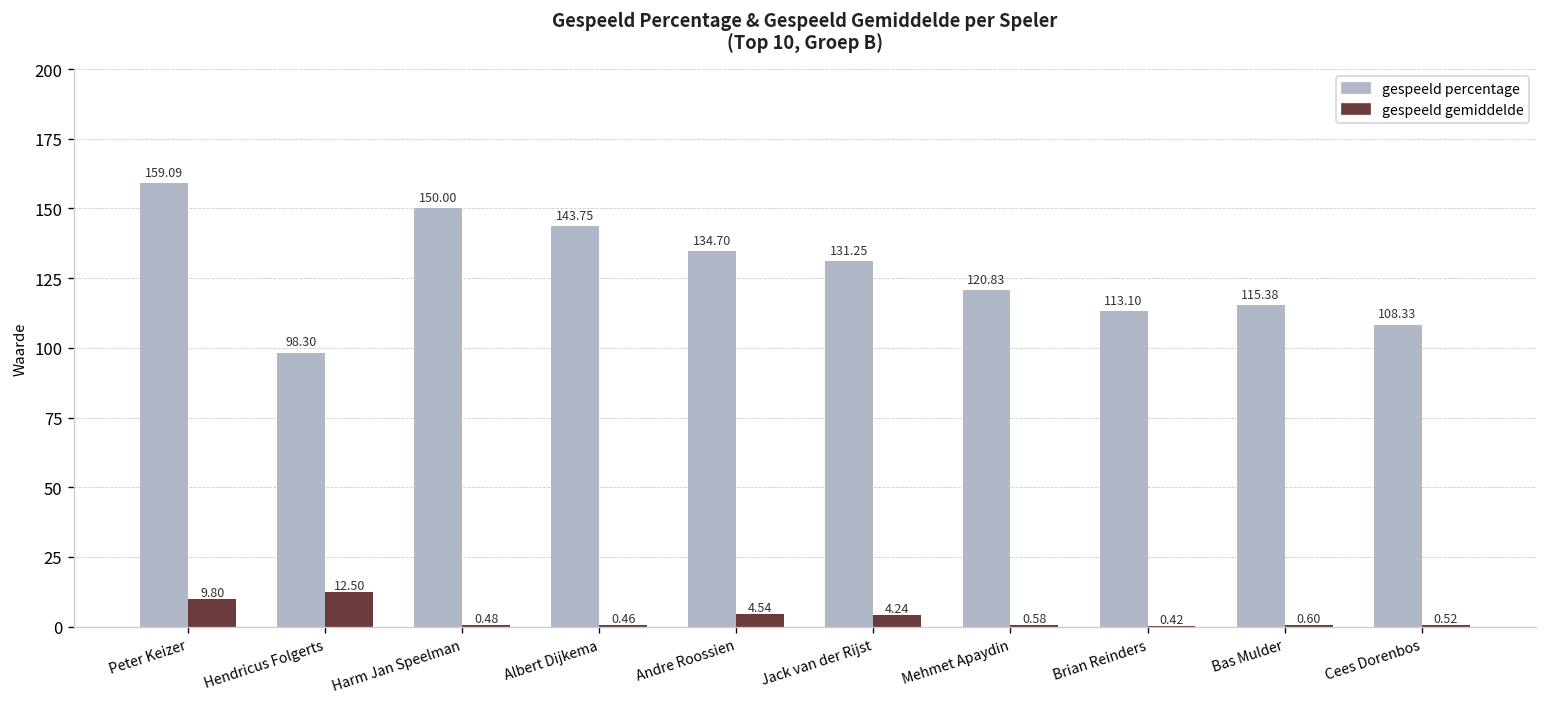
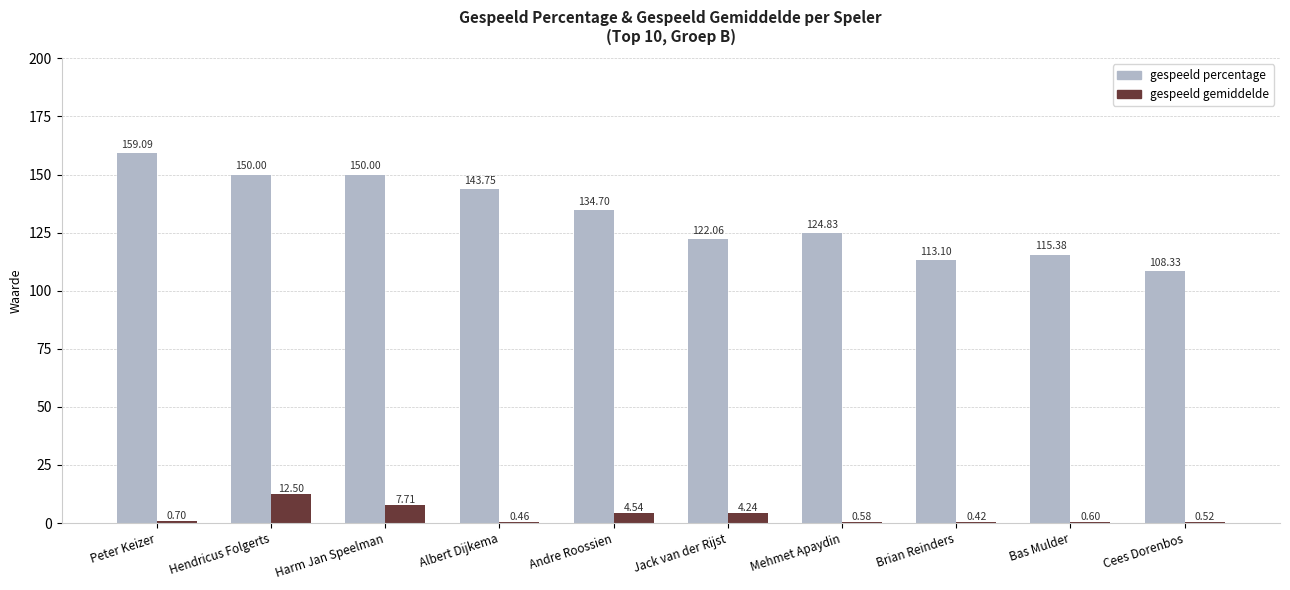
  {
    "gespeeld percentage": {
      "Peter Keizer": 159.09,
-     "Hendricus Folgerts": 98.30,
+     "Hendricus Folgerts": 150.00,
      "Harm Jan Speelman": 150.00,
      "Albert Dijkema": 143.75,
      "Andre Roossien": 134.70,
-     "Jack van der Rijst": 131.25,
-     "Mehmet Apaydin": 120.83,
+     "Jack van der Rijst": 122.06,
+     "Mehmet Apaydin": 124.83,
      "Brian Reinders": 113.10,
      "Bas Mulder": 115.38,
      "Cees Dorenbos": 108.33
    },
    "gespeeld gemiddelde": {
-     "Peter Keizer": 9.80,
+     "Peter Keizer": 0.70,
      "Hendricus Folgerts": 12.50,
-     "Harm Jan Speelman": 0.48,
+     "Harm Jan Speelman": 7.71,
      "Albert Dijkema": 0.46,
      "Andre Roossien": 4.54,
      "Jack van der Rijst": 4.24,
      "Mehmet Apaydin": 0.58,
      "Brian Reinders": 0.42,
      "Bas Mulder": 0.60,
      "Cees Dorenbos": 0.52
    }
  }
